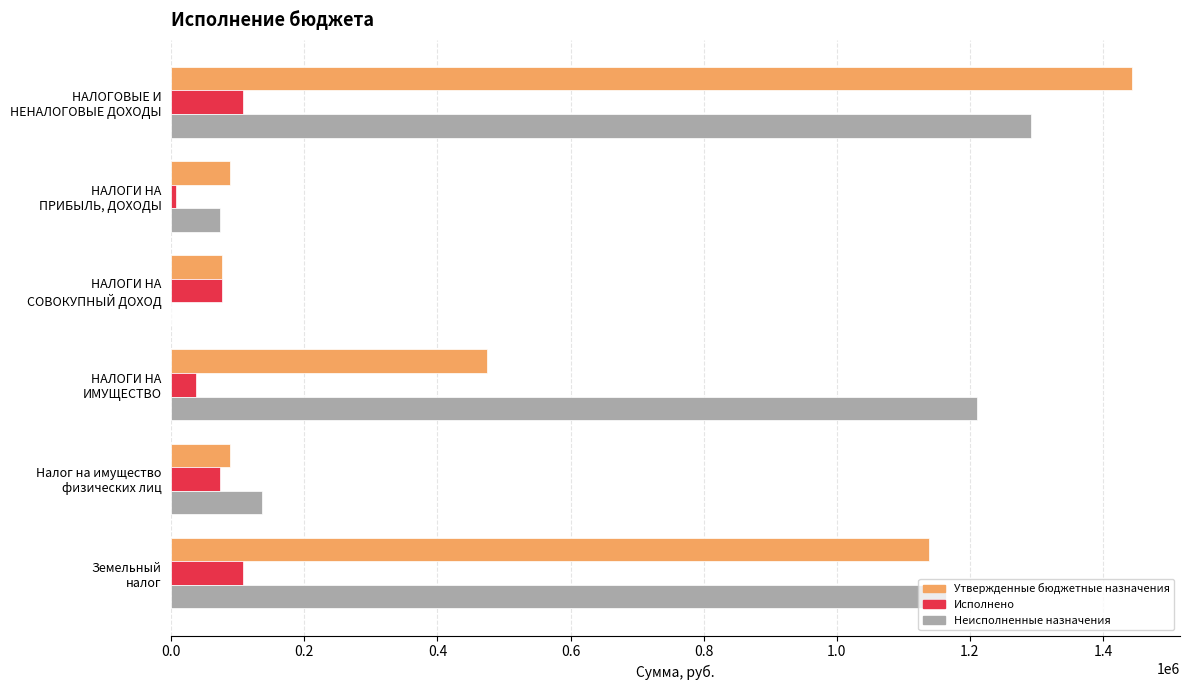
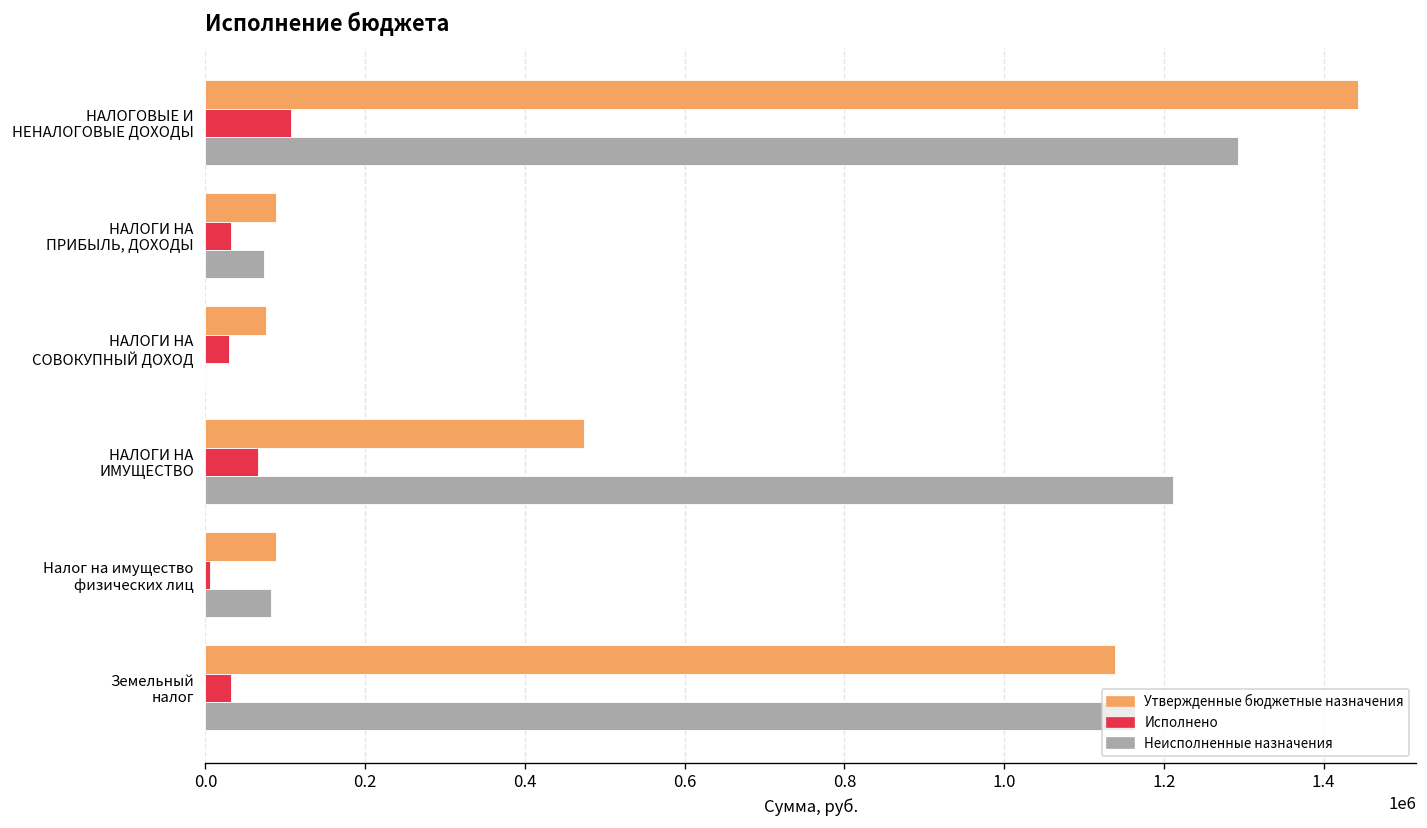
  {
    "Утвержденные бюджетные назначения": {
      "НАЛОГОВЫЕ И НЕНАЛОГОВЫЕ ДОХОДЫ": 1440000,
      "НАЛОГИ НА ПРИБЫЛЬ, ДОХОДЫ": 90000,
      "НАЛОГИ НА СОВОКУПНЫЙ ДОХОД": 80000,
      "НАЛОГИ НА ИМУЩЕСТВО": 470000,
      "Налог на имущество физических лиц": 90000,
      "Земельный налог": 1140000
    },
    "Исполнено": {
      "НАЛОГОВЫЕ И НЕНАЛОГОВЫЕ ДОХОДЫ": 110000,
-     "НАЛОГИ НА ПРИБЫЛЬ, ДОХОДЫ": 10000,
-     "НАЛОГИ НА СОВОКУПНЫЙ ДОХОД": 80000,
-     "НАЛОГИ НА ИМУЩЕСТВО": 40000,
-     "Налог на имущество физических лиц": 70000,
-     "Земельный налог": 110000
+     "НАЛОГИ НА ПРИБЫЛЬ, ДОХОДЫ": 30000,
+     "НАЛОГИ НА СОВОКУПНЫЙ ДОХОД": 30000,
+     "НАЛОГИ НА ИМУЩЕСТВО": 70000,
+     "Налог на имущество физических лиц": 10000,
+     "Земельный налог": 30000
    },
    "Неисполненные назначения": {
      "НАЛОГОВЫЕ И НЕНАЛОГОВЫЕ ДОХОДЫ": 1290000,
      "НАЛОГИ НА ПРИБЫЛЬ, ДОХОДЫ": 70000,
      "НАЛОГИ НА СОВОКУПНЫЙ ДОХОД": 0,
      "НАЛОГИ НА ИМУЩЕСТВО": 1210000,
-     "Налог на имущество физических лиц": 140000
+     "Налог на имущество физических лиц": 80000
    }
  }
